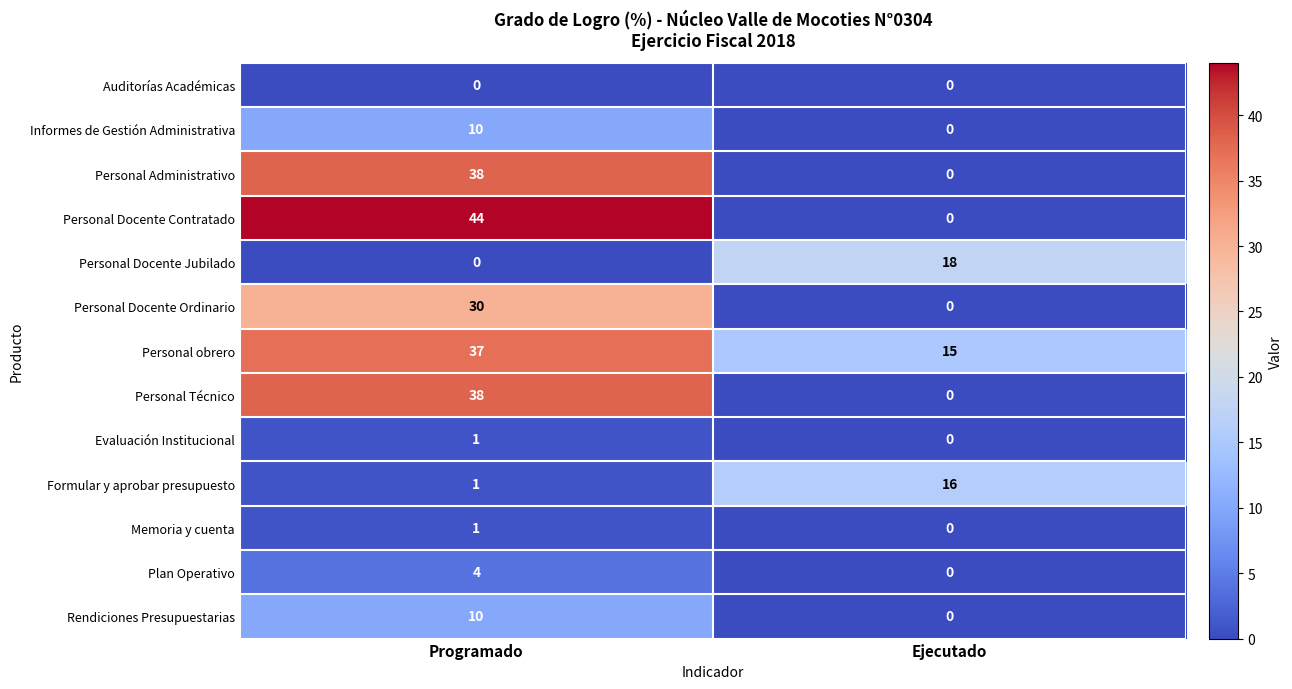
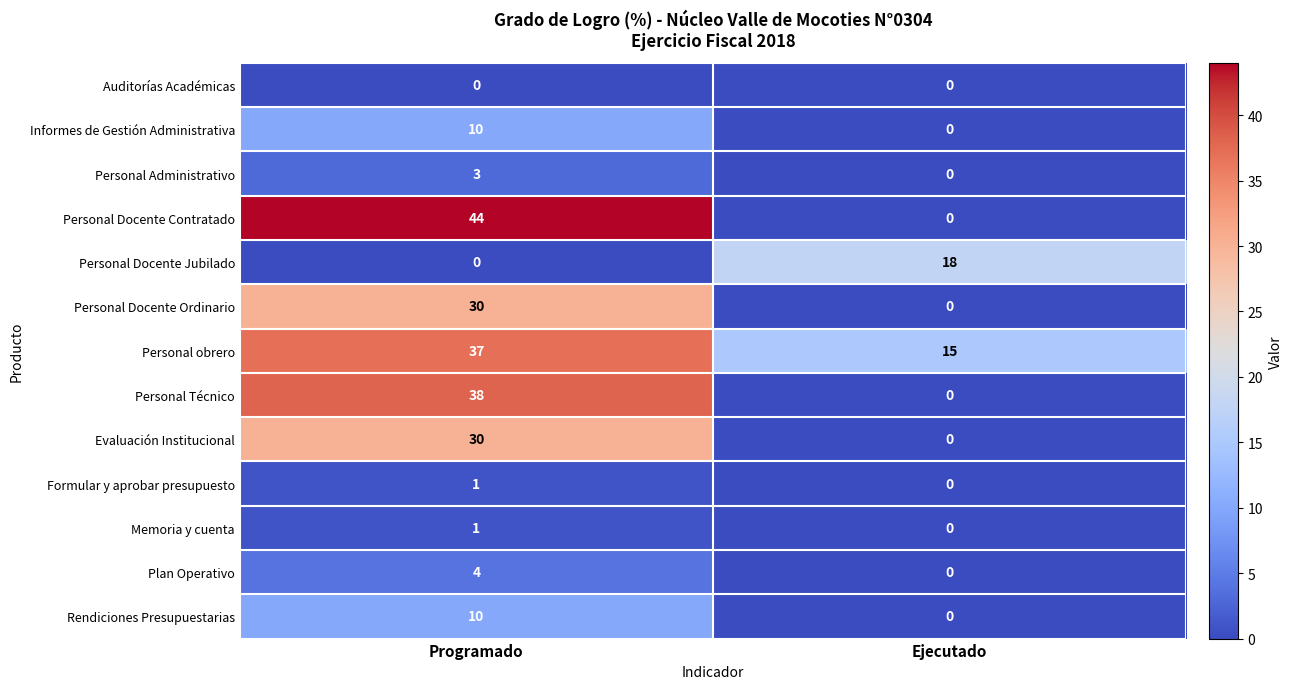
  {
    "Auditorías Académicas": {
      "Programado": 0,
      "Ejecutado": 0
    },
    "Informes de Gestión Administrativa": {
      "Programado": 10,
      "Ejecutado": 0
    },
    "Personal Administrativo": {
-     "Programado": 38,
+     "Programado": 3,
      "Ejecutado": 0
    },
    "Personal Docente Contratado": {
      "Programado": 44,
      "Ejecutado": 0
    },
    "Personal Docente Jubilado": {
      "Programado": 0,
      "Ejecutado": 18
    },
    "Personal Docente Ordinario": {
      "Programado": 30,
      "Ejecutado": 0
    },
    "Personal obrero": {
      "Programado": 37,
      "Ejecutado": 15
    },
    "Personal Técnico": {
      "Programado": 38,
      "Ejecutado": 0
    },
    "Evaluación Institucional": {
-     "Programado": 1,
+     "Programado": 30,
      "Ejecutado": 0
    },
    "Formular y aprobar presupuesto": {
      "Programado": 1,
-     "Ejecutado": 16
+     "Ejecutado": 0
    },
    "Memoria y cuenta": {
      "Programado": 1,
      "Ejecutado": 0
    },
    "Plan Operativo": {
      "Programado": 4,
      "Ejecutado": 0
    },
    "Rendiciones Presupuestarias": {
      "Programado": 10,
      "Ejecutado": 0
    }
  }
